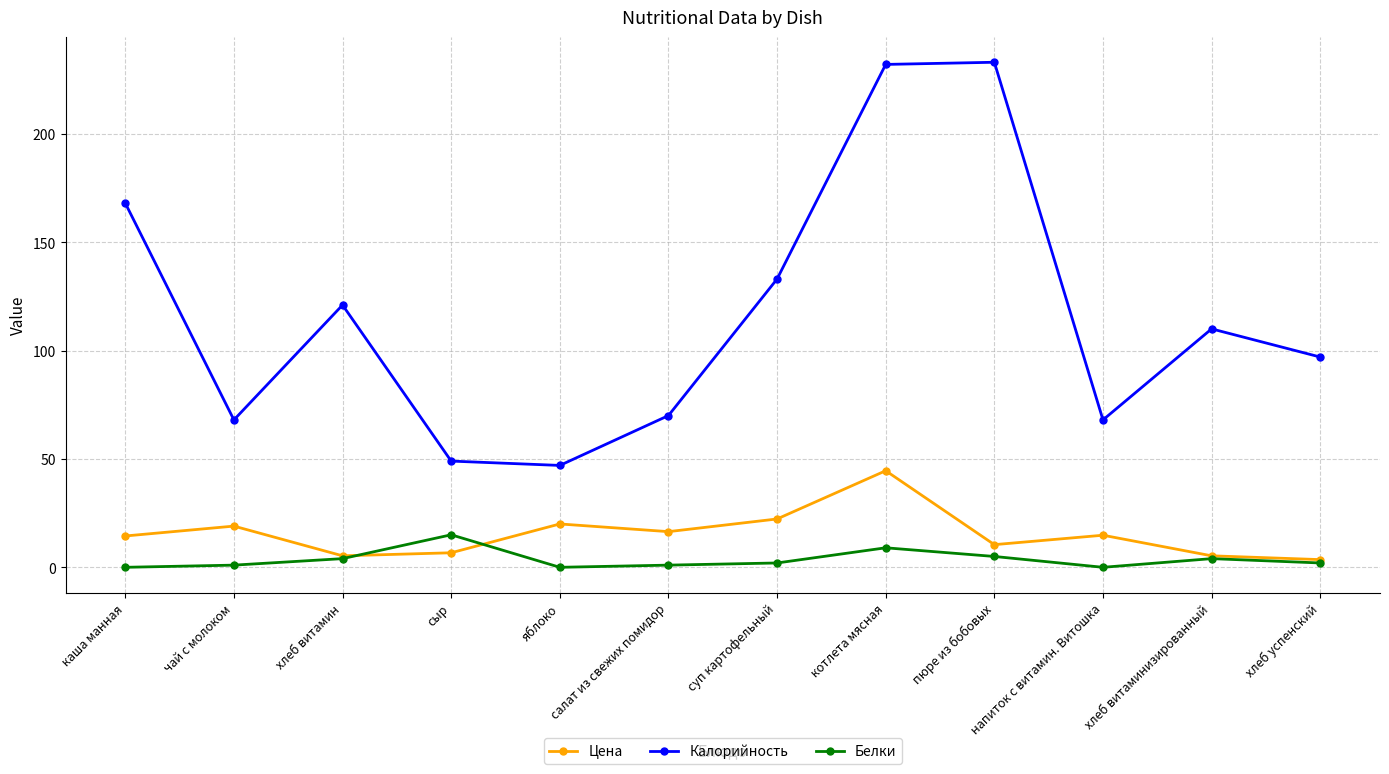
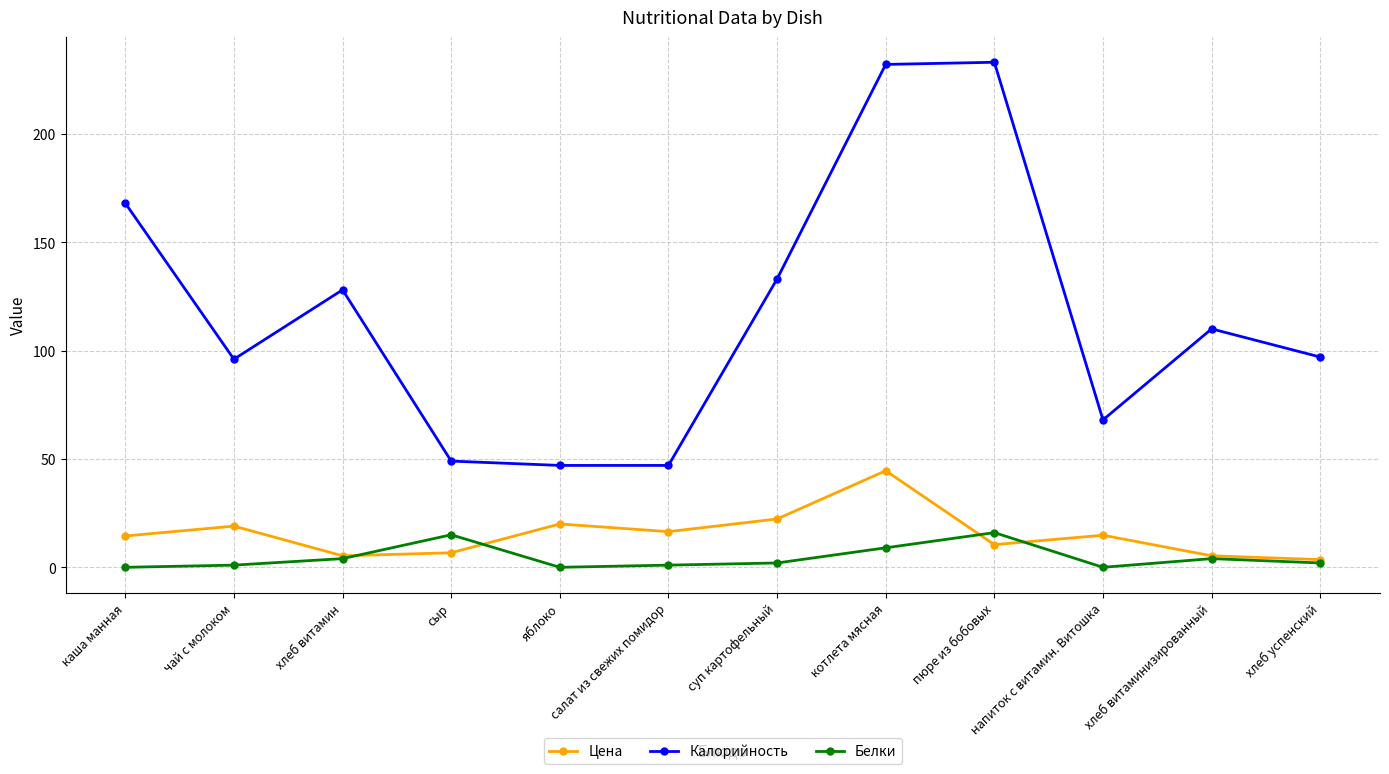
  {
    "Цена": {
      "каша манная": 14,
      "чай с молоком": 19,
      "хлеб витамин": 5,
      "сыр": 7,
      "яблоко": 20,
      "салат из свежих помидор": 16,
      "суп картофельный": 22,
      "котлета мясная": 45,
      "пюре из бобовых": 10,
      "напиток с витамин. Витошка": 15,
      "хлеб витаминизированный": 5,
      "хлеб успенский": 4
    },
    "Калорийность": {
      "каша манная": 168,
-     "чай с молоком": 68,
-     "хлеб витамин": 121,
+     "чай с молоком": 96,
+     "хлеб витамин": 128,
      "сыр": 49,
      "яблоко": 47,
-     "салат из свежих помидор": 70,
+     "салат из свежих помидор": 47,
      "суп картофельный": 133,
      "котлета мясная": 232,
      "пюре из бобовых": 233,
      "напиток с витамин. Витошка": 68,
      "хлеб витаминизированный": 110,
      "хлеб успенский": 97
    },
    "Белки": {
      "каша манная": 0,
      "чай с молоком": 1,
      "хлеб витамин": 4,
      "сыр": 15,
      "яблоко": 0,
      "салат из свежих помидор": 1,
      "суп картофельный": 2,
      "котлета мясная": 9,
-     "пюре из бобовых": 5,
+     "пюре из бобовых": 16,
      "напиток с витамин. Витошка": 0,
      "хлеб витаминизированный": 4,
      "хлеб успенский": 2
    }
  }
